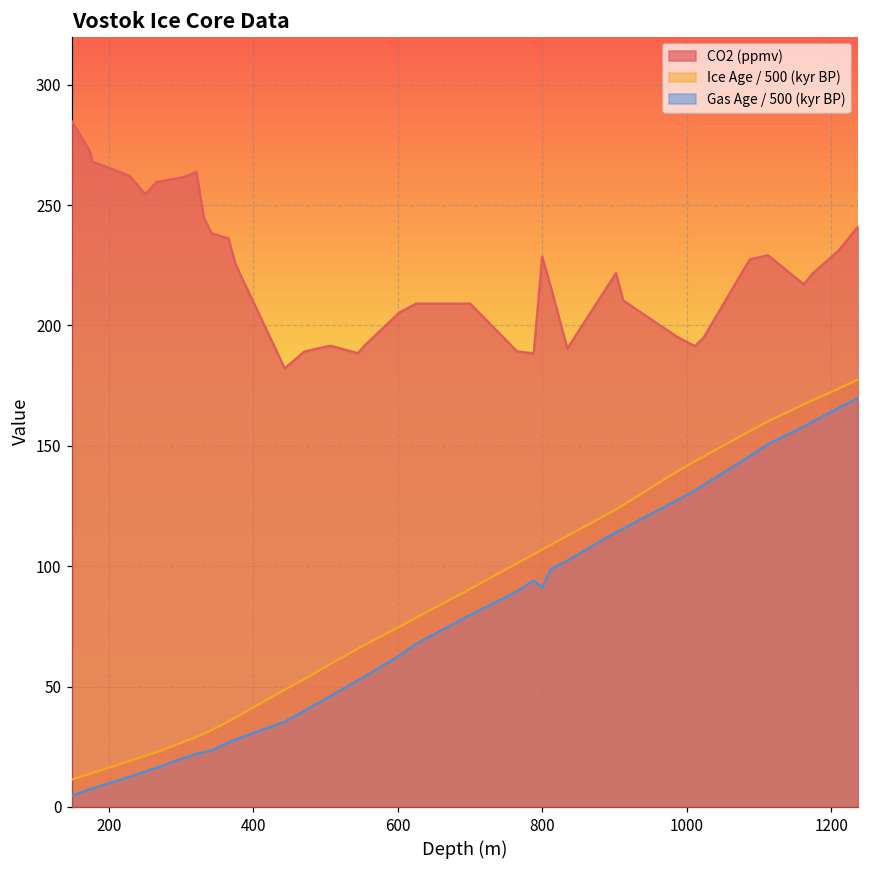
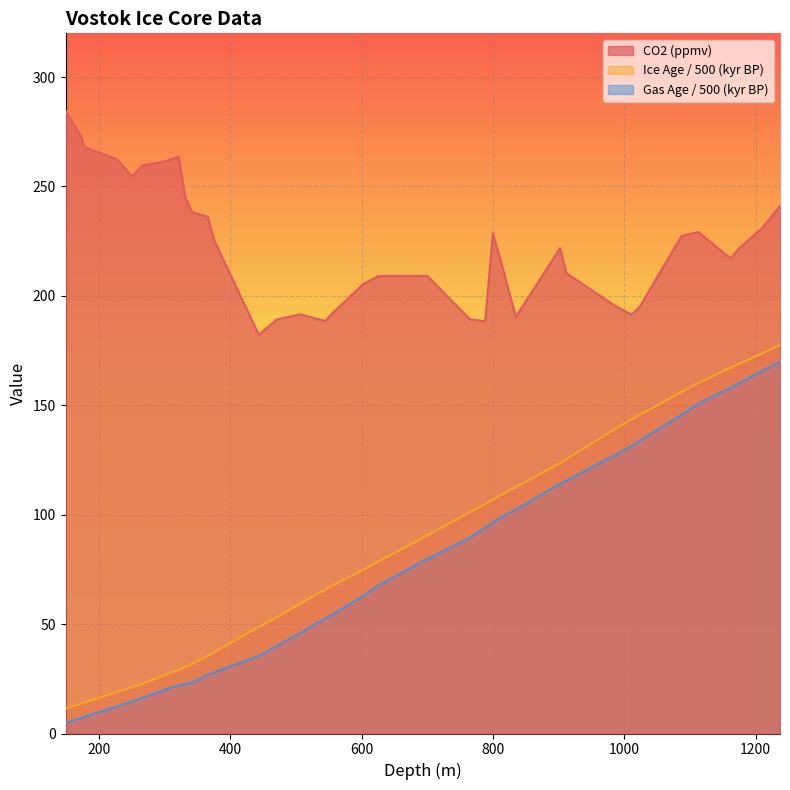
  {
    "CO2 (ppmv)": {
      "800": 229
    },
    "Ice Age / 500 (kyr BP)": {
      "800": 107
    },
    "Gas Age / 500 (kyr BP)": {
-     "800": 91
+     "800": 96
    }
  }
